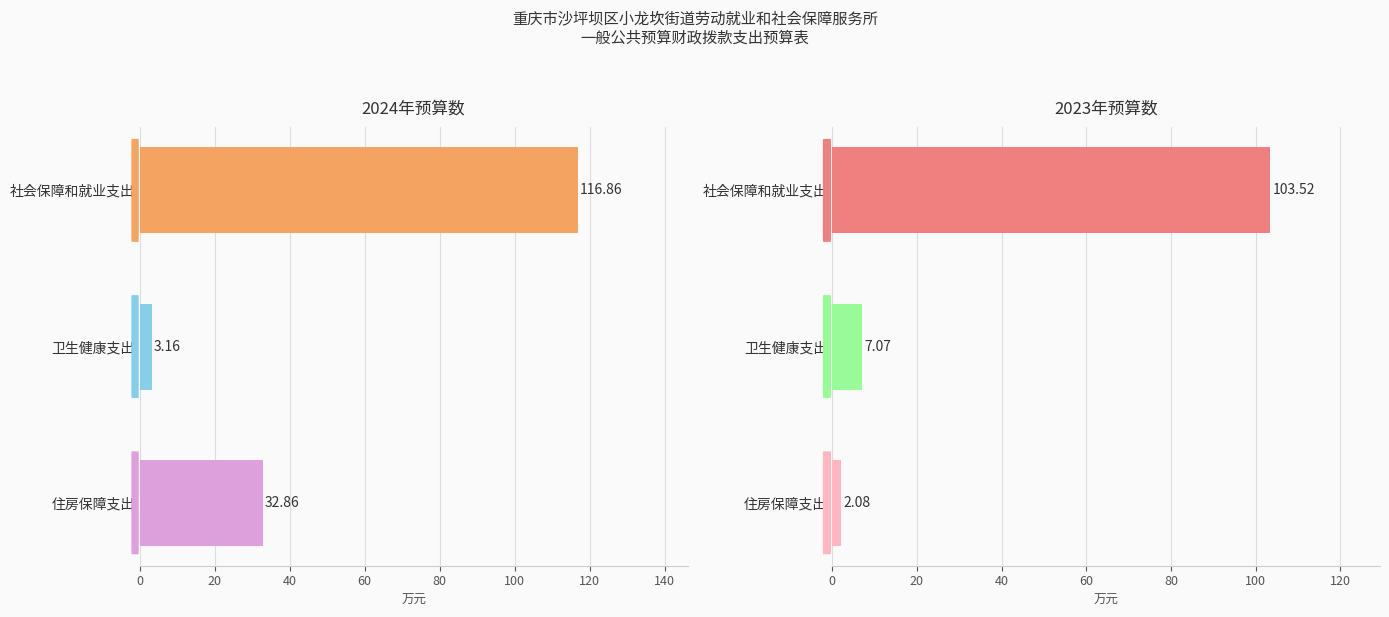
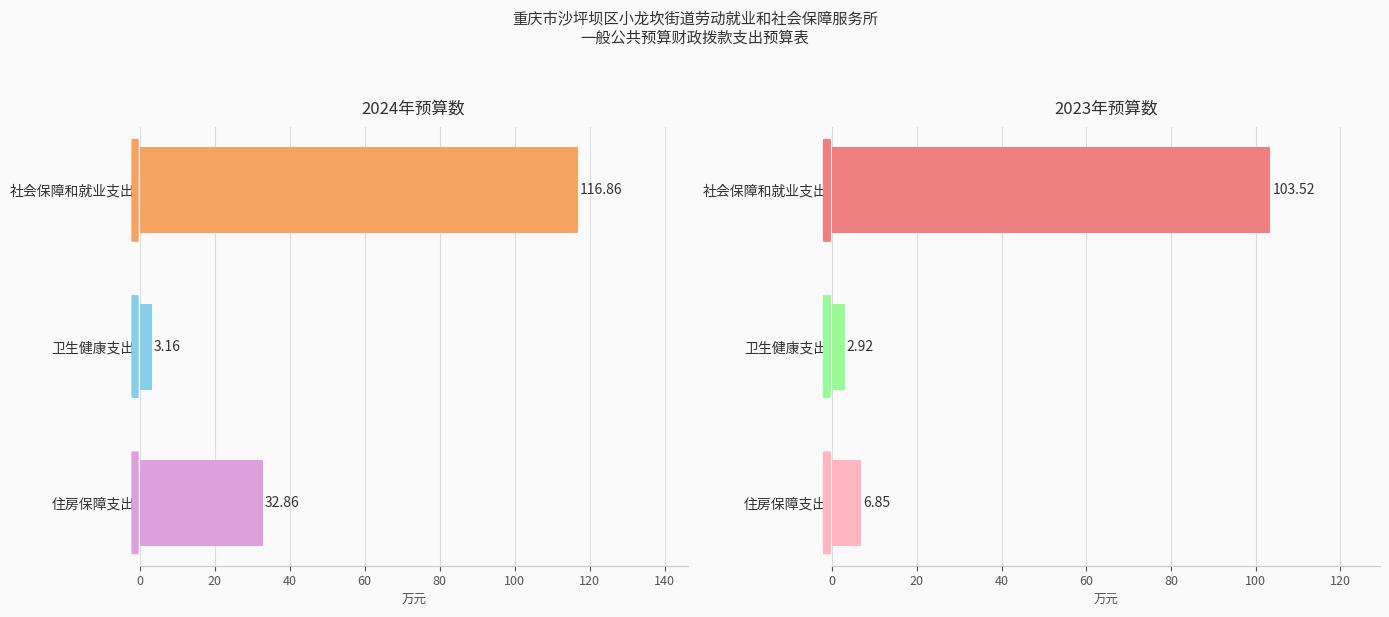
  {
    "2024年预算数": {
      "社会保障和就业支出": 116.86,
      "卫生健康支出": 3.16,
      "住房保障支出": 32.86
    },
    "2023年预算数": {
      "社会保障和就业支出": 103.52,
-     "卫生健康支出": 7.07,
-     "住房保障支出": 2.08
+     "卫生健康支出": 2.92,
+     "住房保障支出": 6.85
    }
  }
